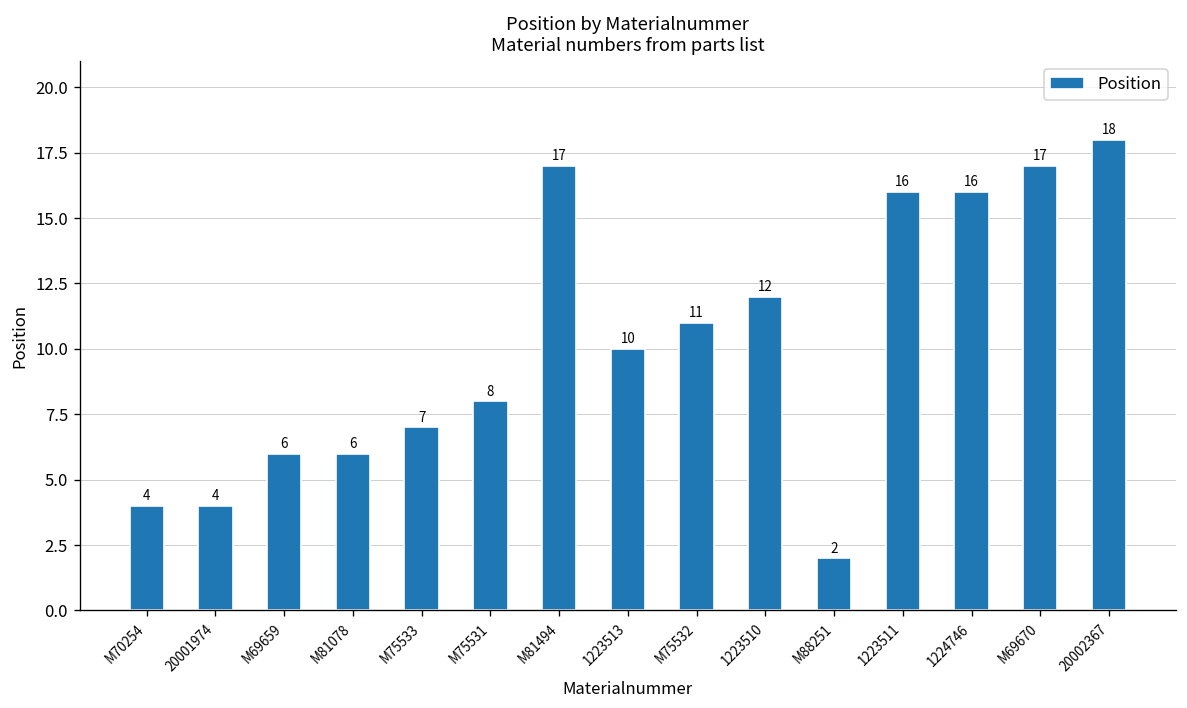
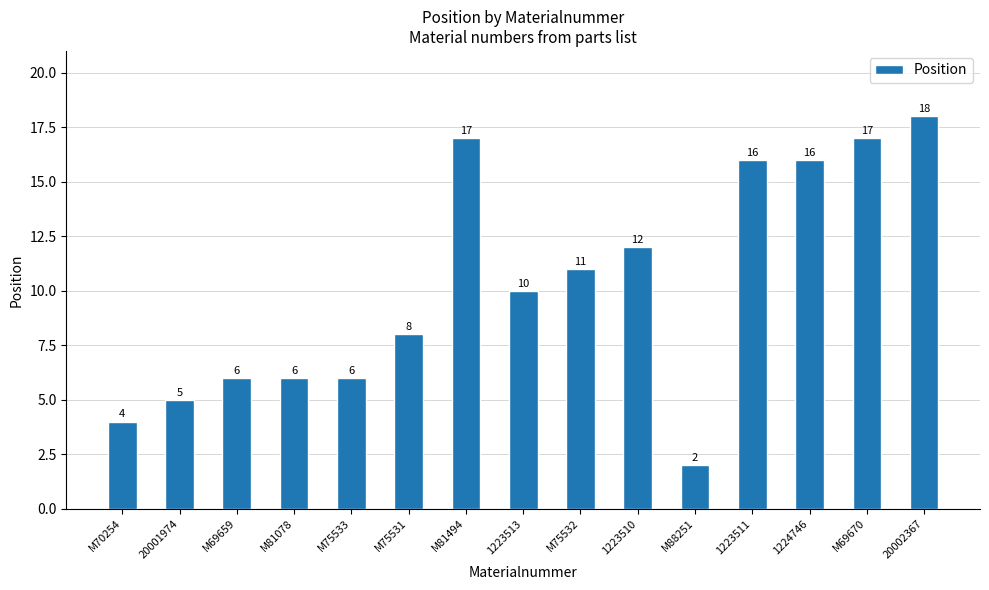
  {
    "M70254": 4,
-   "20001974": 4,
+   "20001974": 5,
    "M69659": 6,
    "M81078": 6,
-   "M75533": 7,
+   "M75533": 6,
    "M75531": 8,
    "M81494": 17,
    "1223513": 10,
    "M75532": 11,
    "1223510": 12,
    "M88251": 2,
    "1223511": 16,
    "1224746": 16,
    "M69670": 17,
    "20002367": 18
  }
